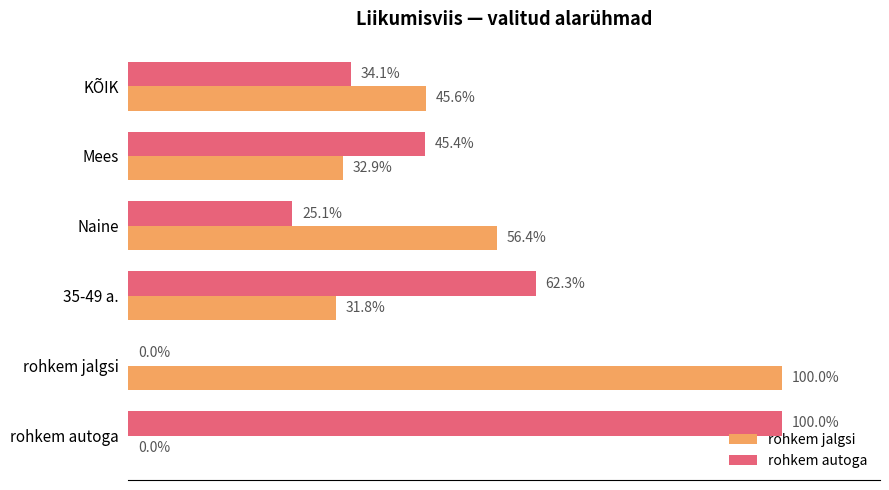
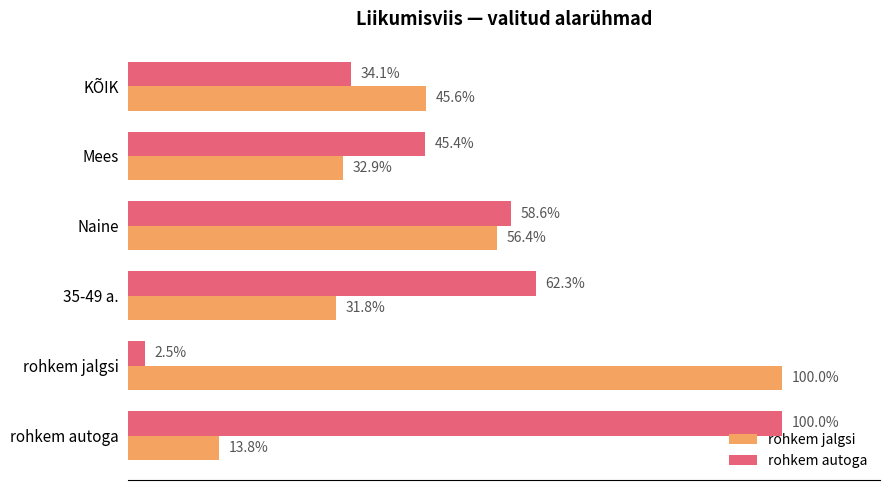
  {
    "rohkem jalgsi": {
      "KÕIK": "45.6%",
      "Mees": "32.9%",
      "Naine": "56.4%",
      "35-49 a.": "31.8%",
      "rohkem jalgsi": "100.0%",
-     "rohkem autoga": "0.0%"
+     "rohkem autoga": "13.8%"
    },
    "rohkem autoga": {
      "KÕIK": "34.1%",
      "Mees": "45.4%",
-     "Naine": "25.1%",
+     "Naine": "58.6%",
      "35-49 a.": "62.3%",
-     "rohkem jalgsi": "0.0%",
+     "rohkem jalgsi": "2.5%",
      "rohkem autoga": "100.0%"
    }
  }
